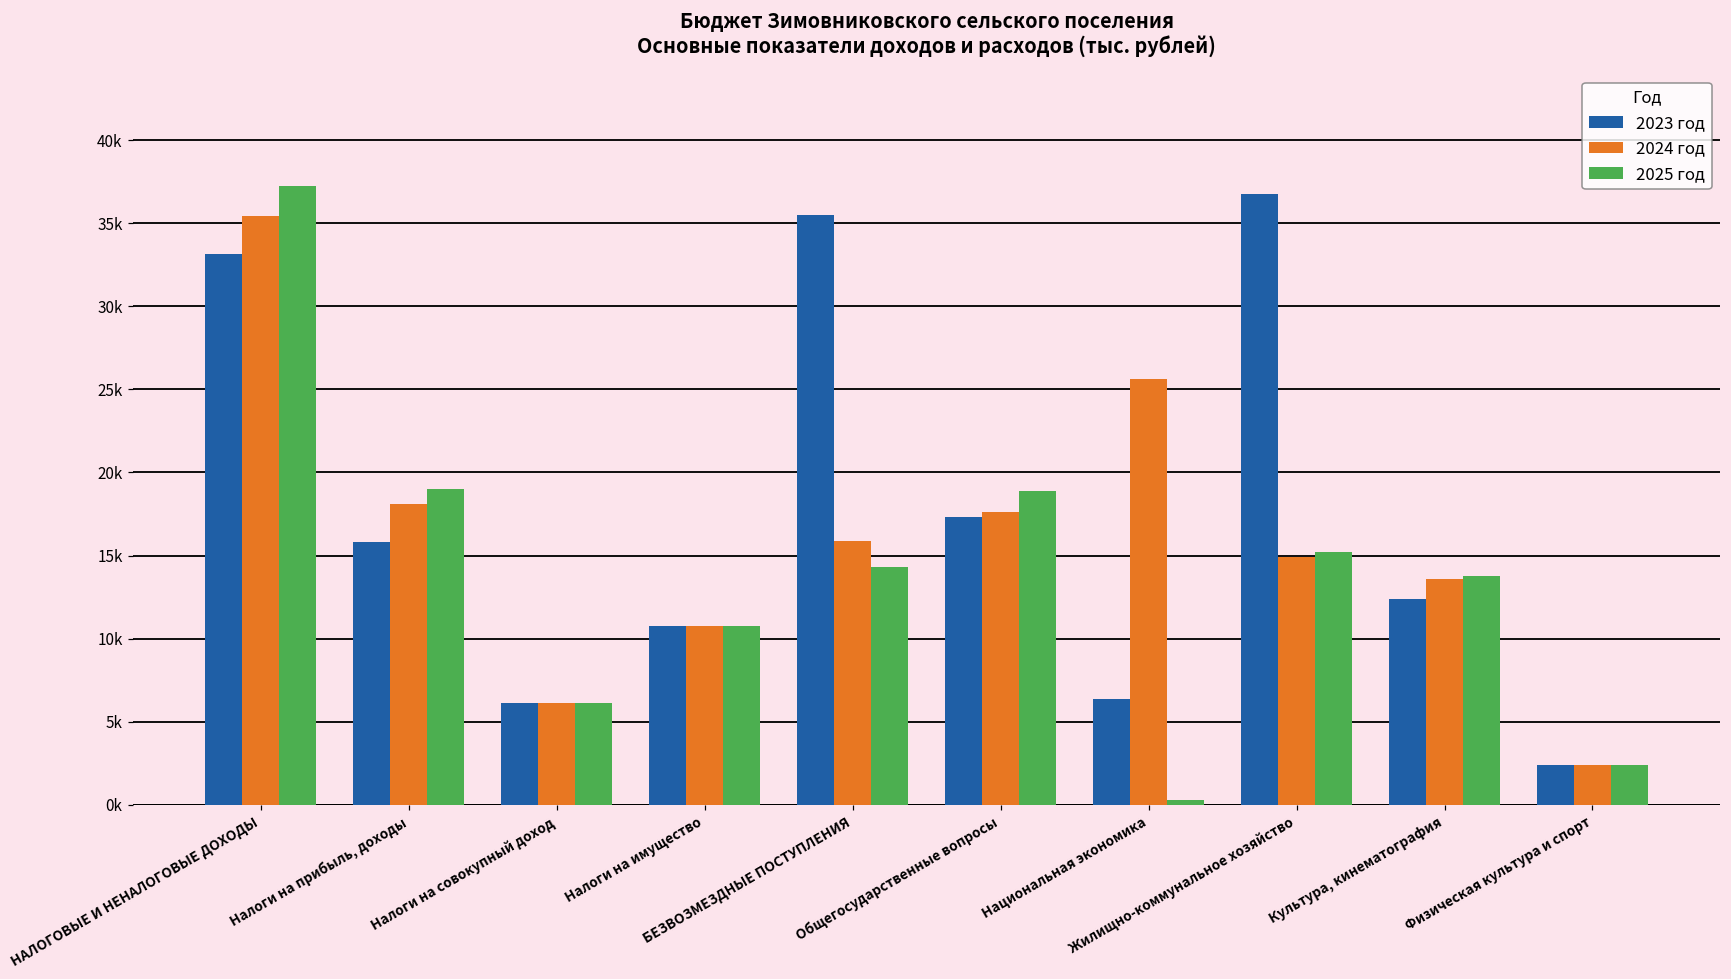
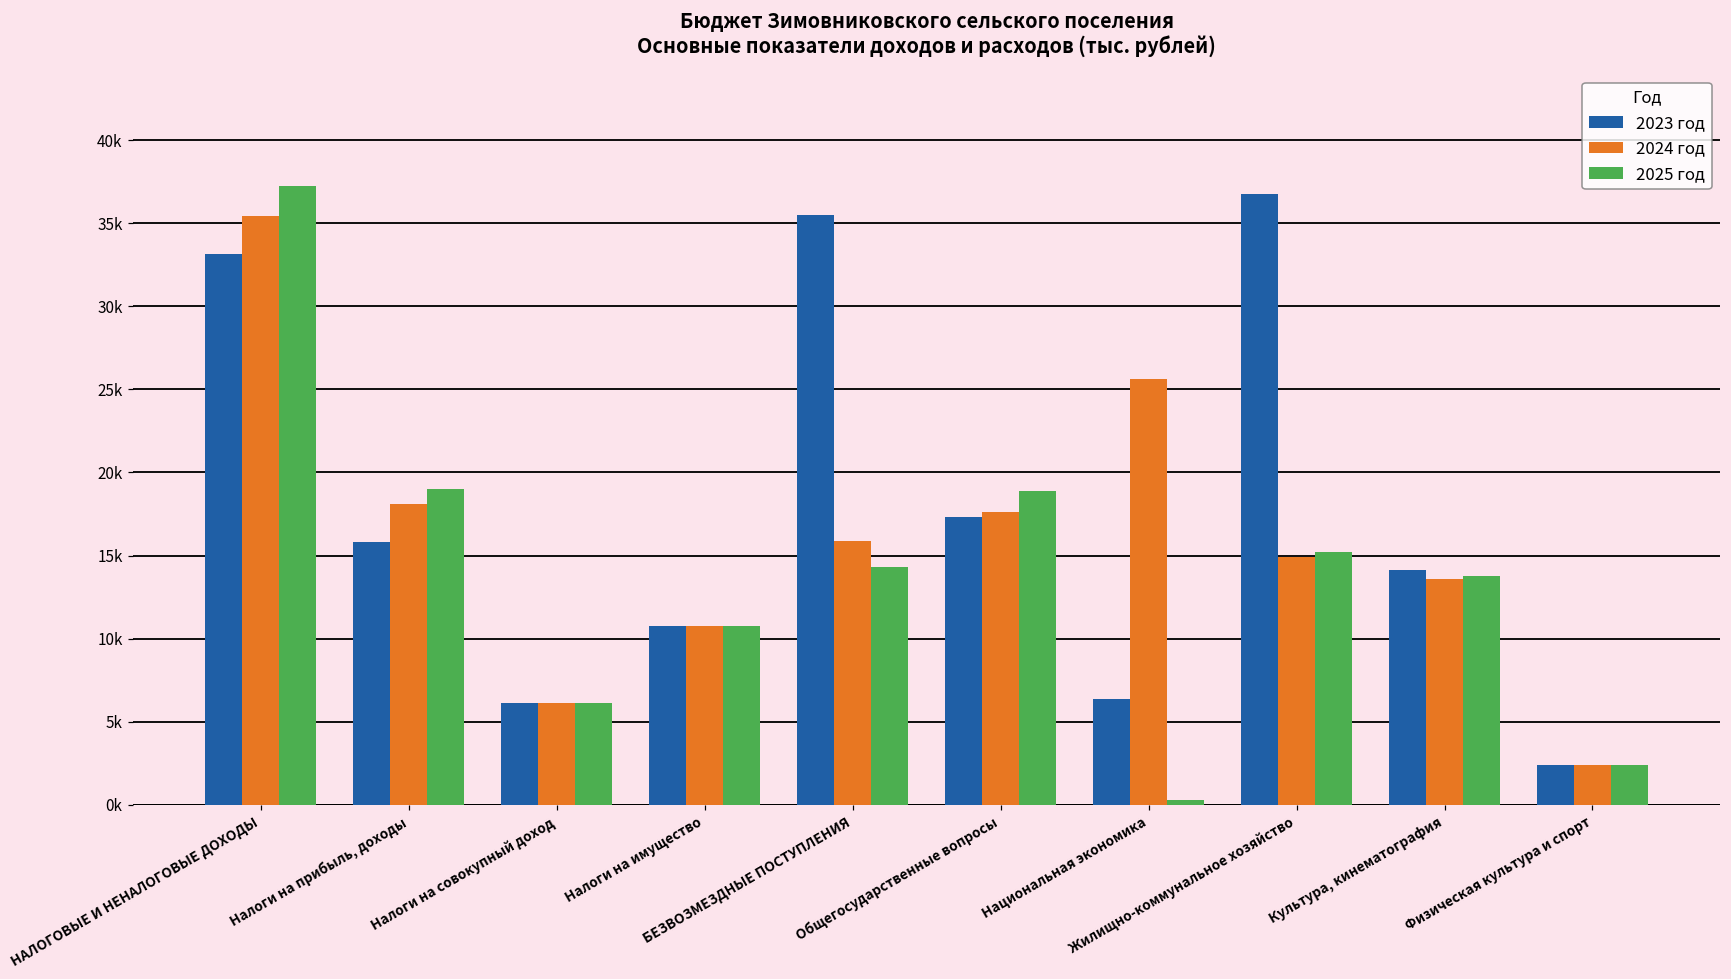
  {
    "2023 год": {
      "НАЛОГОВЫЕ И НЕНАЛОГОВЫЕ ДОХОДЫ": 33200,
      "Налоги на прибыль, доходы": 15800,
      "Налоги на совокупный доход": 6100,
      "Налоги на имущество": 10700,
      "БЕЗВОЗМЕЗДНЫЕ ПОСТУПЛЕНИЯ": 35500,
      "Общегосударственные вопросы": 17300,
      "Национальная экономика": 6400,
      "Жилищно-коммунальное хозяйство": 36700,
-     "Культура, кинематография": 12400,
+     "Культура, кинематография": 14100,
      "Физическая культура и спорт": 2400
    },
    "2024 год": {
      "НАЛОГОВЫЕ И НЕНАЛОГОВЫЕ ДОХОДЫ": 35400,
      "Налоги на прибыль, доходы": 18100,
      "Налоги на совокупный доход": 6100,
      "Налоги на имущество": 10700,
      "БЕЗВОЗМЕЗДНЫЕ ПОСТУПЛЕНИЯ": 15900,
      "Общегосударственные вопросы": 17600,
      "Национальная экономика": 25600,
      "Жилищно-коммунальное хозяйство": 14900,
      "Культура, кинематография": 13600,
      "Физическая культура и спорт": 2400
    },
    "2025 год": {
      "НАЛОГОВЫЕ И НЕНАЛОГОВЫЕ ДОХОДЫ": 37300,
      "Налоги на прибыль, доходы": 19000,
      "Налоги на совокупный доход": 6100,
      "Налоги на имущество": 10700,
      "БЕЗВОЗМЕЗДНЫЕ ПОСТУПЛЕНИЯ": 14300,
      "Общегосударственные вопросы": 18900,
      "Национальная экономика": 300,
      "Жилищно-коммунальное хозяйство": 15200,
      "Культура, кинематография": 13800,
      "Физическая культура и спорт": 2400
    }
  }
